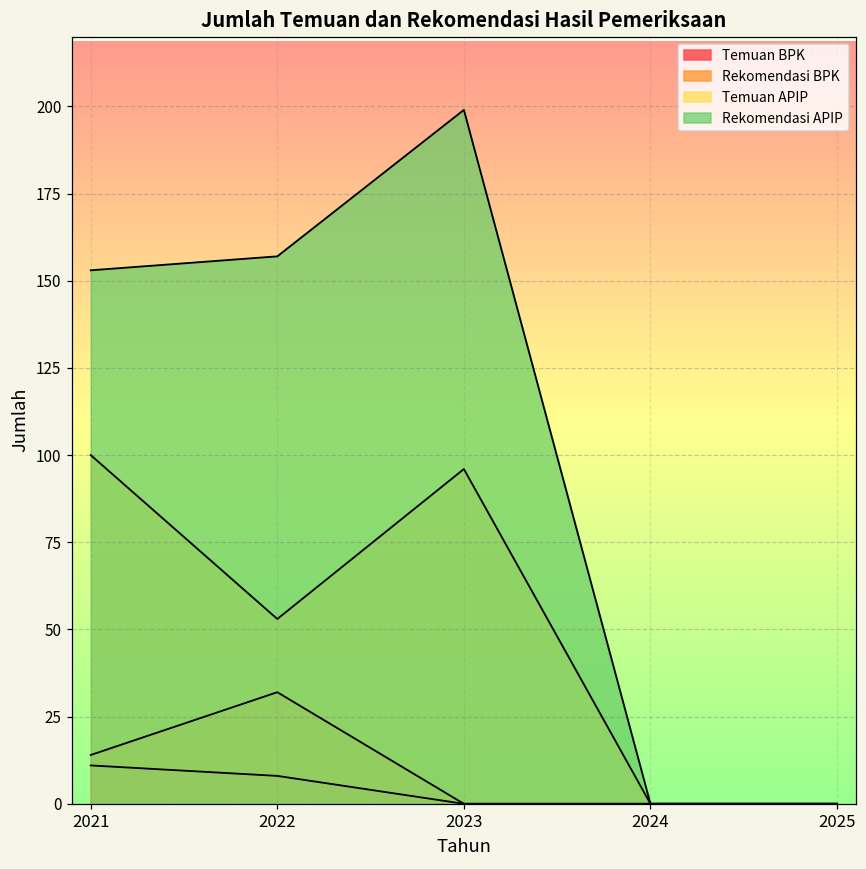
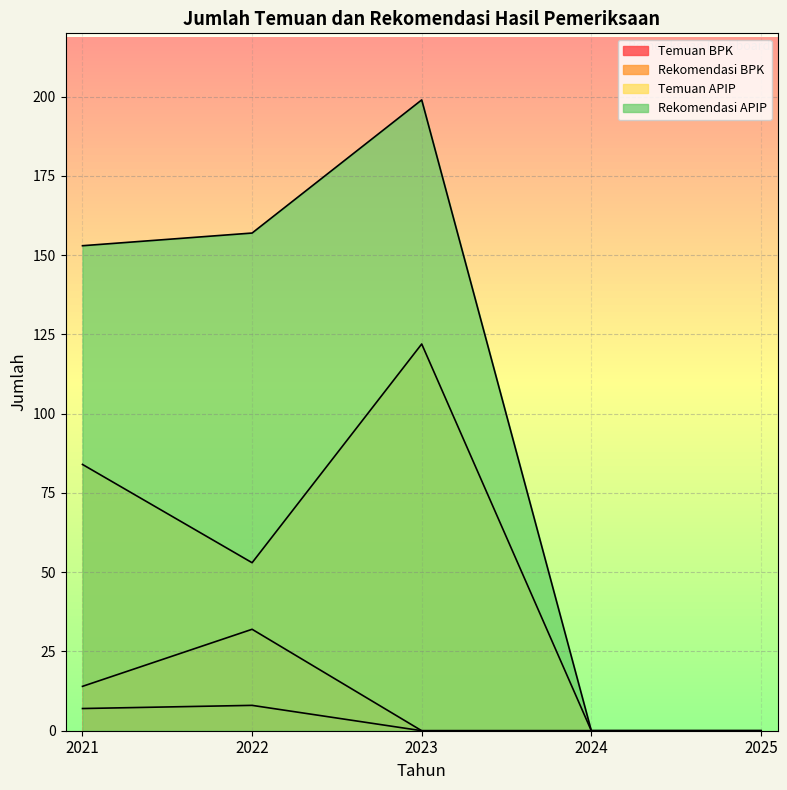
  {
    "Temuan BPK": {
-     "2021": 11,
+     "2021": 7,
      "2022": 8
    },
    "Rekomendasi BPK": {
      "2021": 14,
      "2022": 32
    },
    "Temuan APIP": {
-     "2021": 100,
+     "2021": 84,
      "2022": 53,
-     "2023": 96
+     "2023": 122
    },
    "Rekomendasi APIP": {
      "2021": 153,
      "2022": 157,
      "2023": 199
    }
  }
